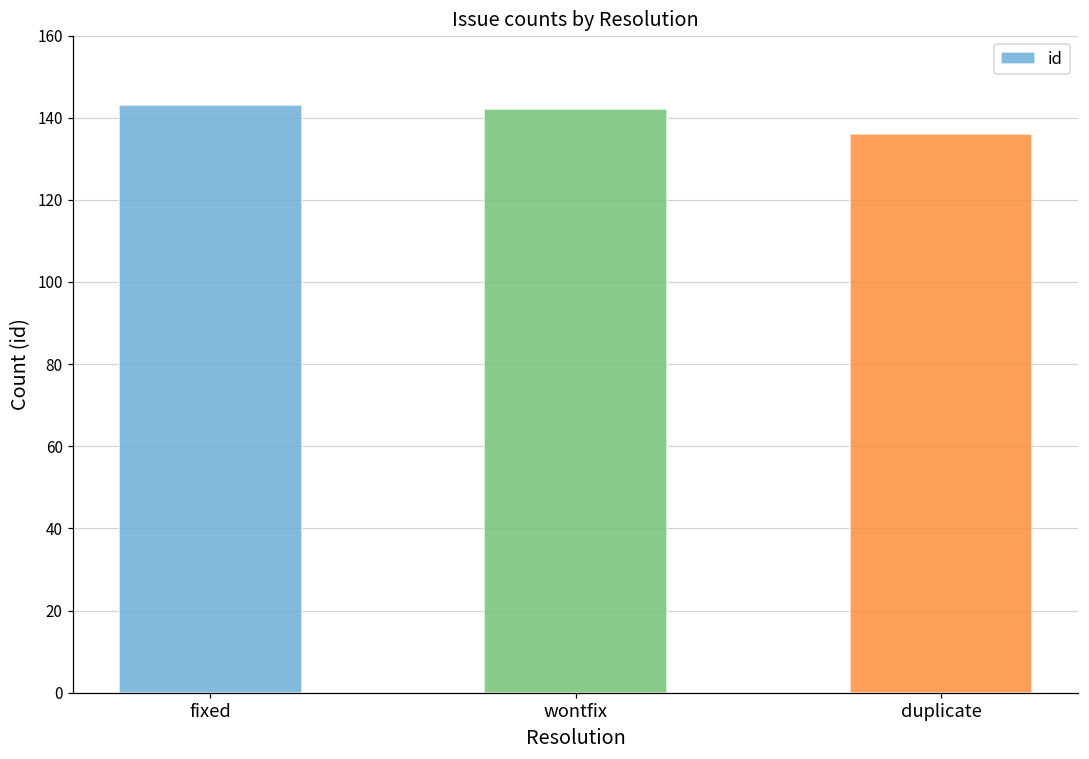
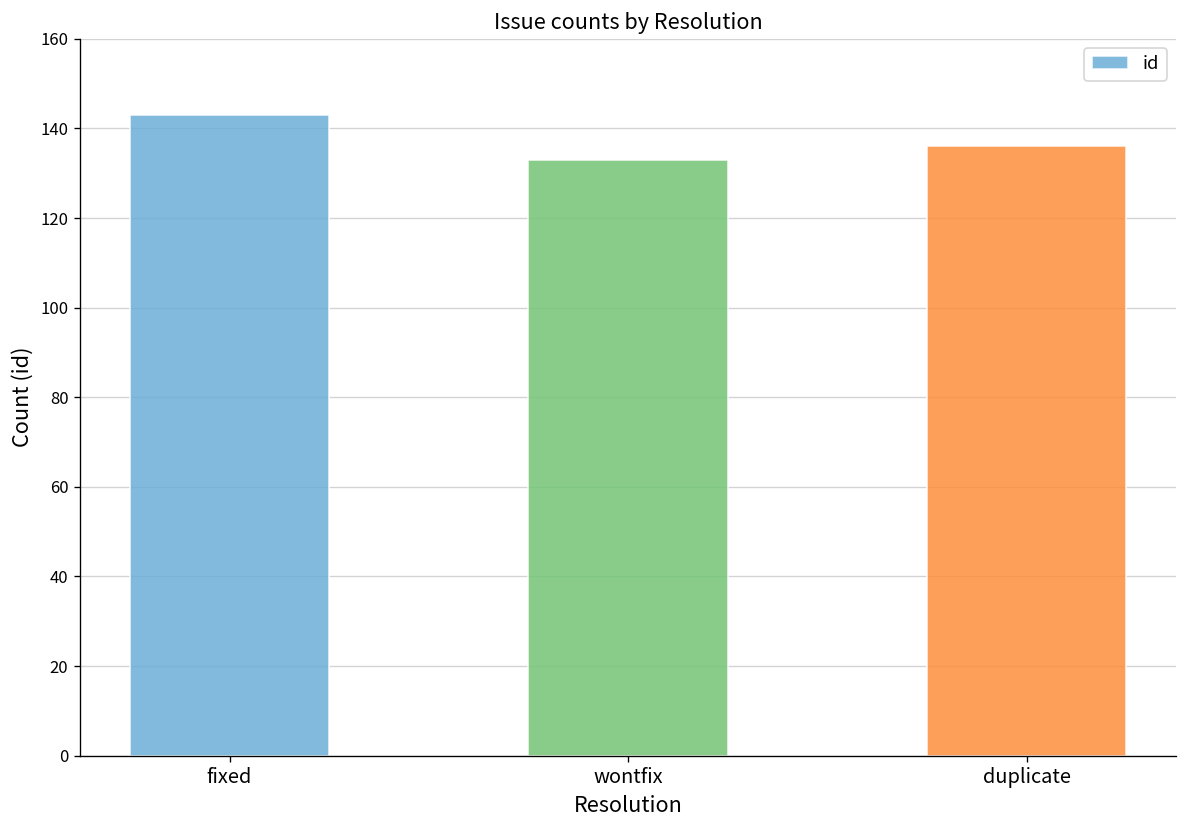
  {
    "fixed": 143,
-   "wontfix": 142,
+   "wontfix": 133,
    "duplicate": 136
  }
